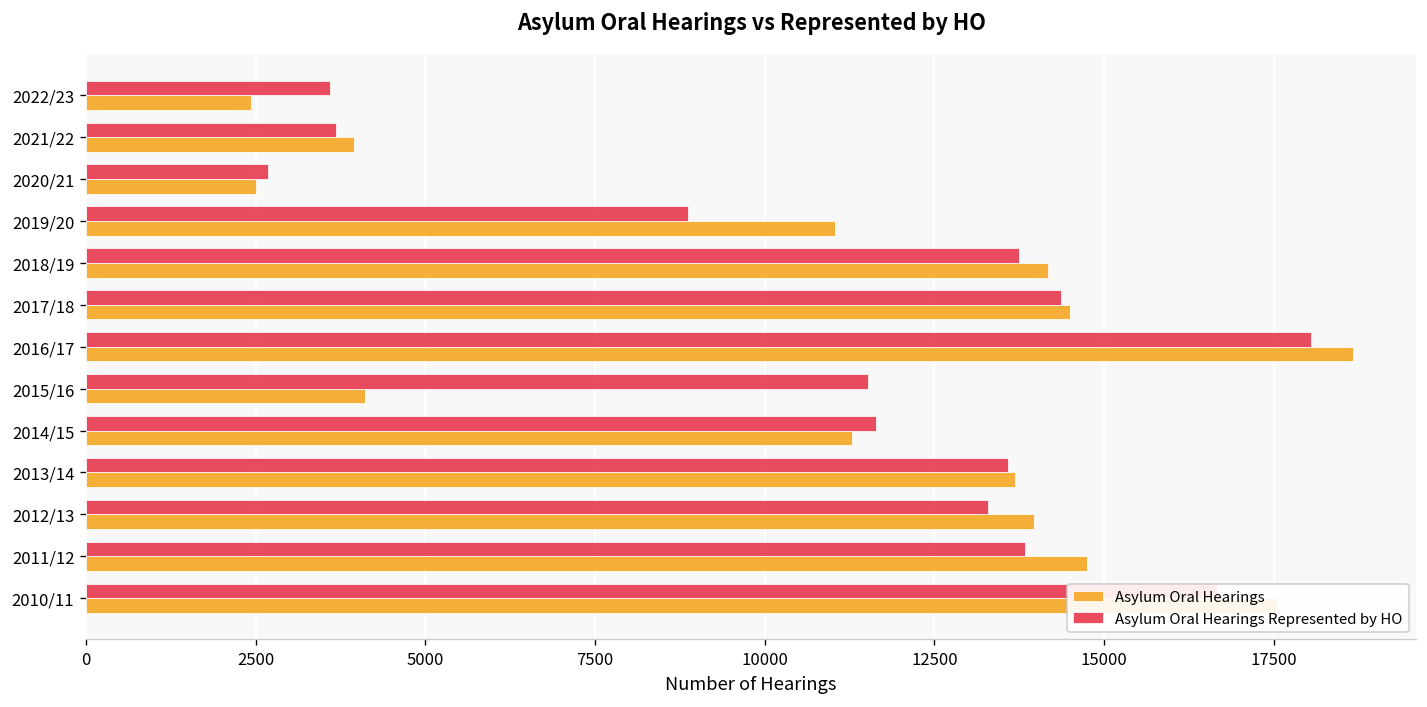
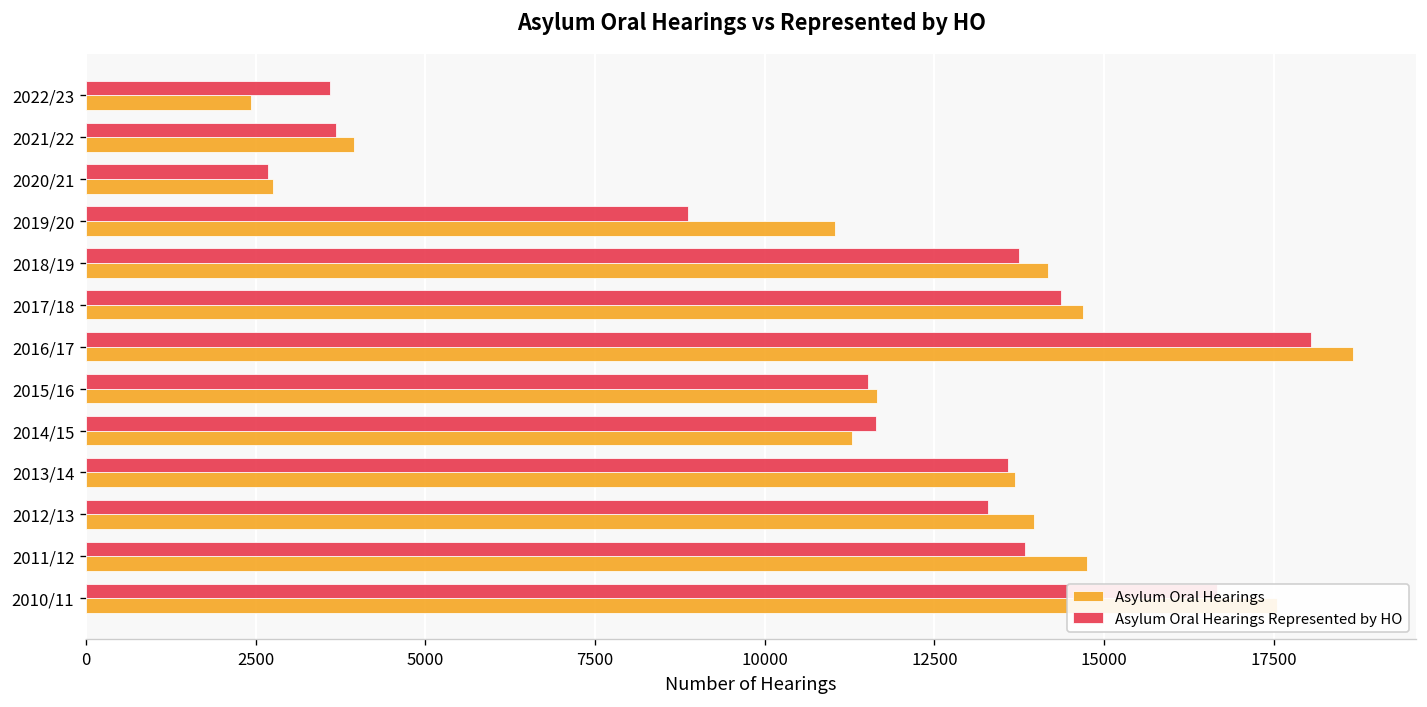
  {
    "Asylum Oral Hearings": {
      "2022/23": 2400,
      "2021/22": 4000,
-     "2020/21": 2500,
+     "2020/21": 2800,
      "2019/20": 11000,
      "2018/19": 14200,
-     "2017/18": 14500,
+     "2017/18": 14700,
      "2016/17": 18700,
-     "2015/16": 4100,
+     "2015/16": 11700,
      "2014/15": 11300,
      "2013/14": 13700,
      "2012/13": 14000,
      "2011/12": 14700
    },
    "Asylum Oral Hearings Represented by HO": {
      "2022/23": 3600,
      "2021/22": 3700,
      "2020/21": 2700,
      "2019/20": 8900,
      "2018/19": 13700,
      "2017/18": 14400,
      "2016/17": 18000,
      "2015/16": 11500,
      "2014/15": 11600,
      "2013/14": 13600,
      "2012/13": 13300,
      "2011/12": 13800
    }
  }
